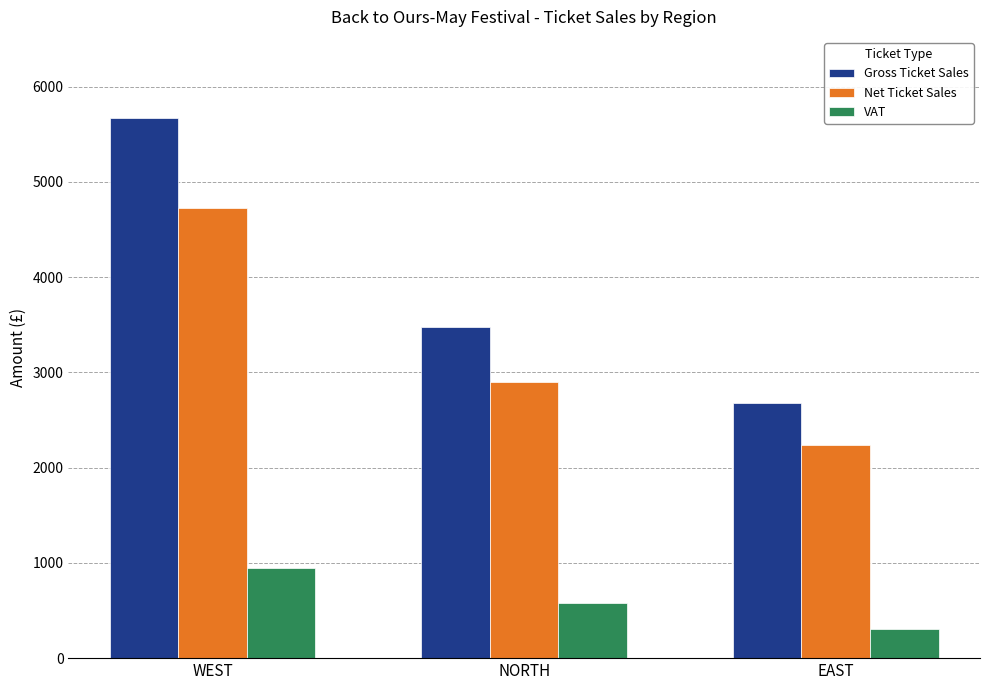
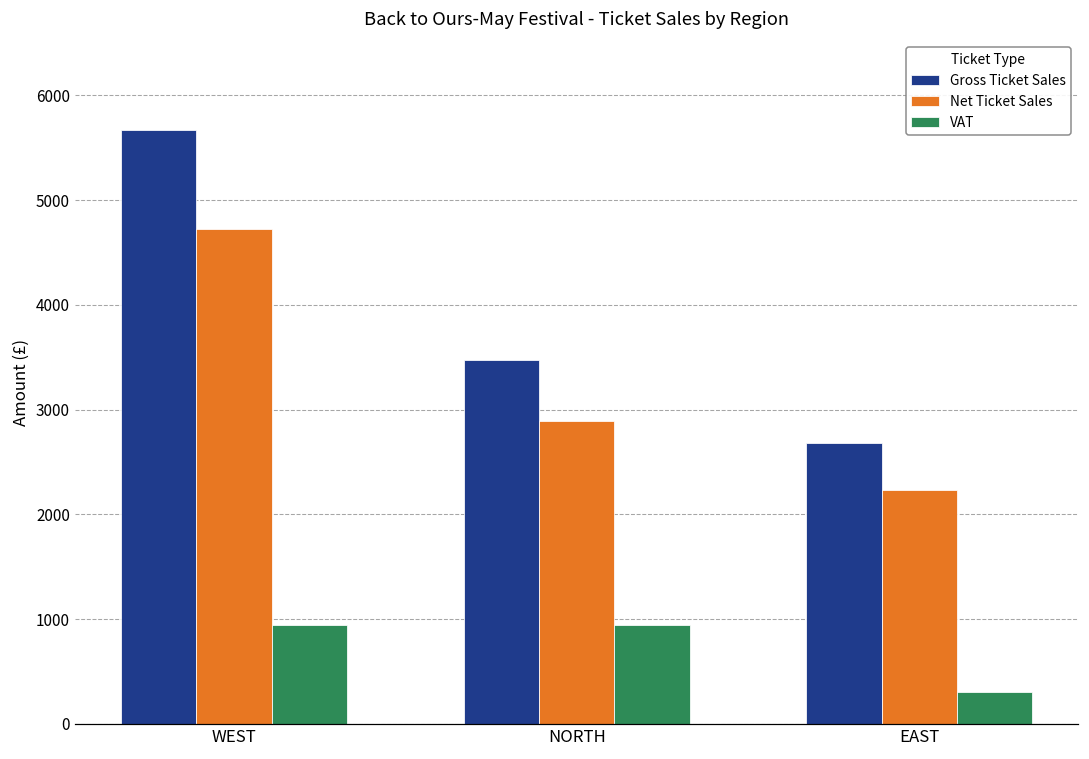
  {
    "Gross Ticket Sales": {
      "WEST": 5700,
      "NORTH": 3500,
      "EAST": 2700
    },
    "Net Ticket Sales": {
      "WEST": 4700,
      "NORTH": 2900,
      "EAST": 2200
    },
    "VAT": {
      "WEST": 900,
-     "NORTH": 600,
+     "NORTH": 900,
      "EAST": 300
    }
  }
